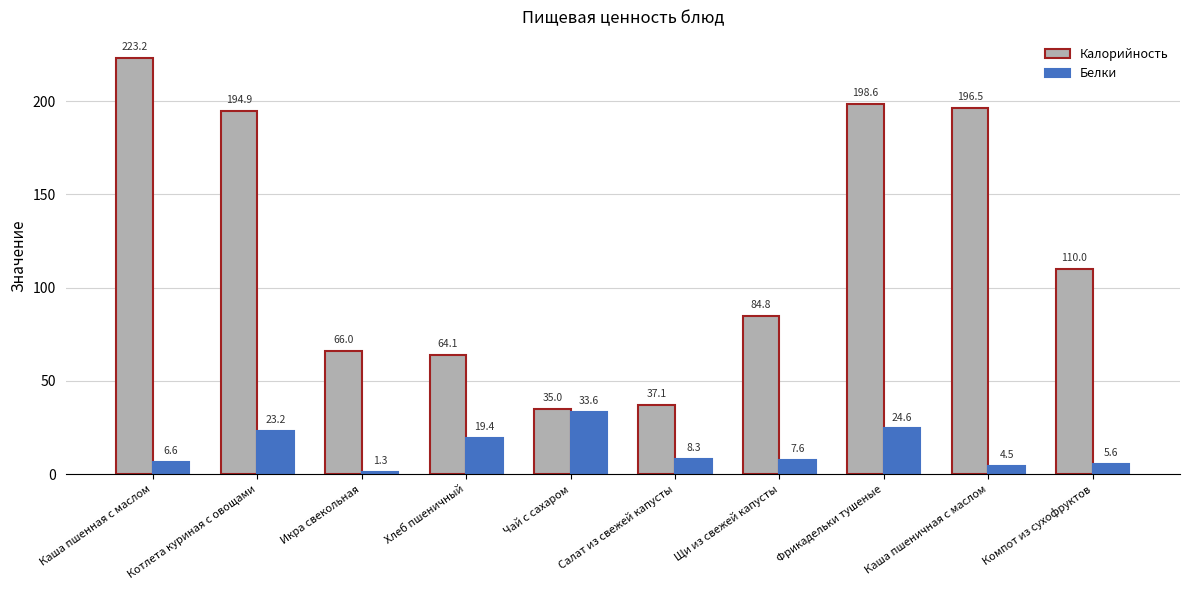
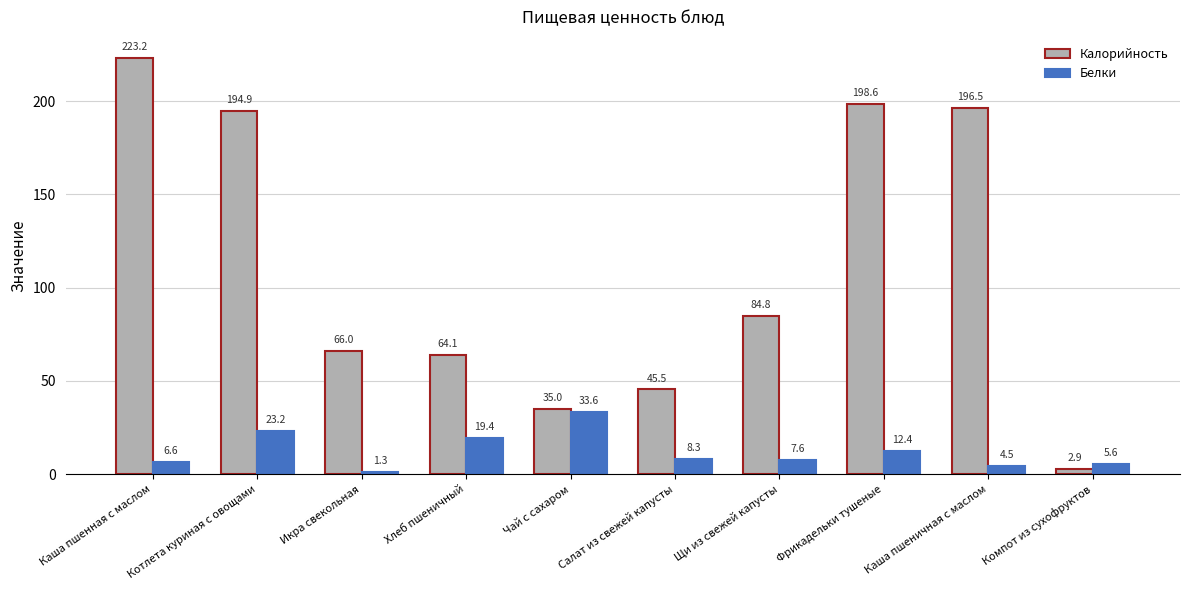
  {
    "Калорийность": {
      "Каша пшенная с маслом": 223.2,
      "Котлета куриная с овощами": 194.9,
      "Икра свекольная": 66.0,
      "Хлеб пшеничный": 64.1,
      "Чай с сахаром": 35.0,
-     "Салат из свежей капусты": 37.1,
+     "Салат из свежей капусты": 45.5,
      "Щи из свежей капусты": 84.8,
      "Фрикадельки тушеные": 198.6,
      "Каша пшеничная с маслом": 196.5,
-     "Компот из сухофруктов": 110.0
+     "Компот из сухофруктов": 2.9
    },
    "Белки": {
      "Каша пшенная с маслом": 6.6,
      "Котлета куриная с овощами": 23.2,
      "Икра свекольная": 1.3,
      "Хлеб пшеничный": 19.4,
      "Чай с сахаром": 33.6,
      "Салат из свежей капусты": 8.3,
      "Щи из свежей капусты": 7.6,
-     "Фрикадельки тушеные": 24.6,
+     "Фрикадельки тушеные": 12.4,
      "Каша пшеничная с маслом": 4.5,
      "Компот из сухофруктов": 5.6
    }
  }
